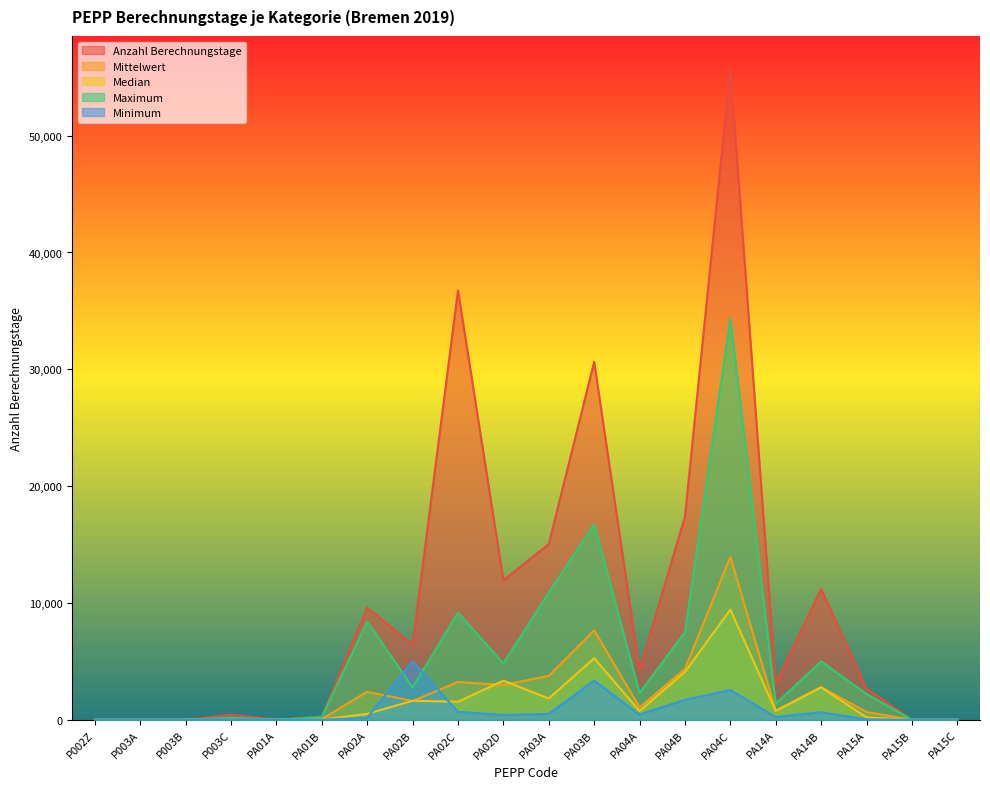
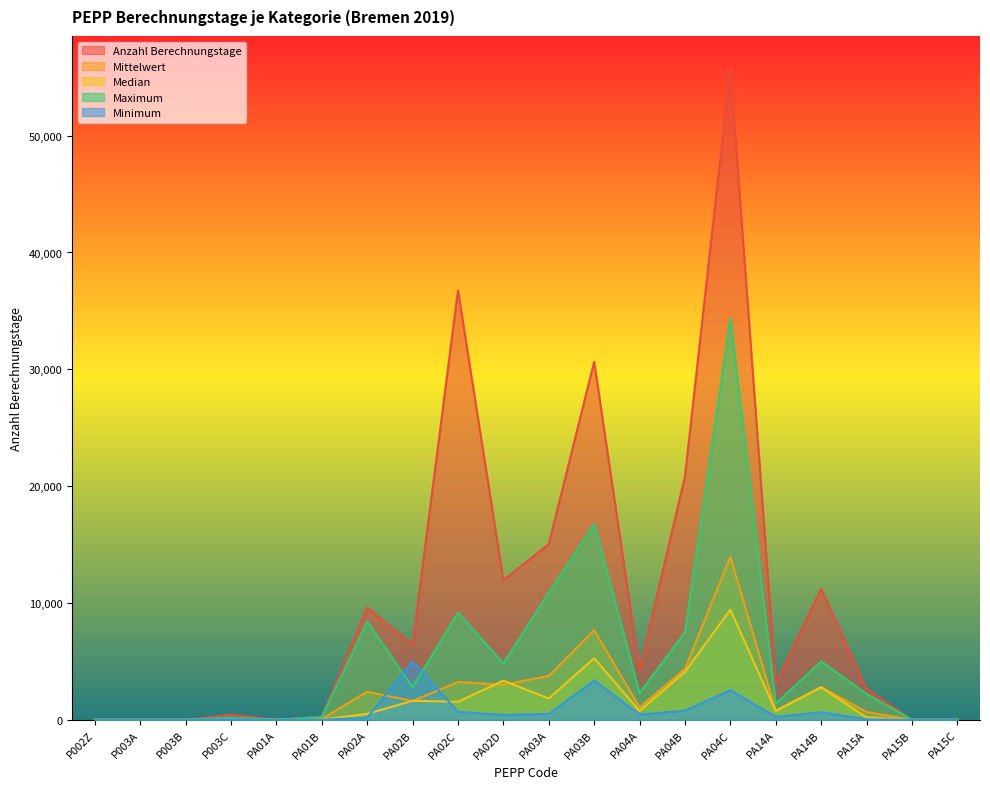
  {
    "Anzahl Berechnungstage": {
      "P003C": "400",
      "PA02A": "9,600",
      "PA02B": "6,400",
      "PA02C": "36,800",
      "PA02D": "11,900",
      "PA03A": "15,000",
      "PA03B": "30,600",
      "PA04A": "4,300",
-     "PA04B": "17,400",
+     "PA04B": "20,800",
      "PA04C": "55,700",
      "PA14A": "3,100",
      "PA14B": "11,200",
      "PA15A": "2,700"
    },
    "Maximum": {
      "PA02A": "8,400",
      "PA02B": "2,800",
      "PA02C": "9,200",
      "PA02D": "4,800",
      "PA03A": "10,900",
      "PA03B": "16,700",
      "PA04A": "2,300",
      "PA04B": "7,500",
      "PA04C": "34,300",
      "PA14A": "1,400",
      "PA14B": "5,000",
      "PA15A": "2,200"
    },
    "Minimum": {
      "PA02A": "200",
      "PA02B": "5,000",
      "PA02C": "700",
      "PA02D": "400",
      "PA03A": "500",
      "PA03B": "3,400",
      "PA04A": "400",
-     "PA04B": "1,700",
+     "PA04B": "800",
      "PA04C": "2,500",
      "PA14A": "200",
      "PA14B": "600"
    }
  }
